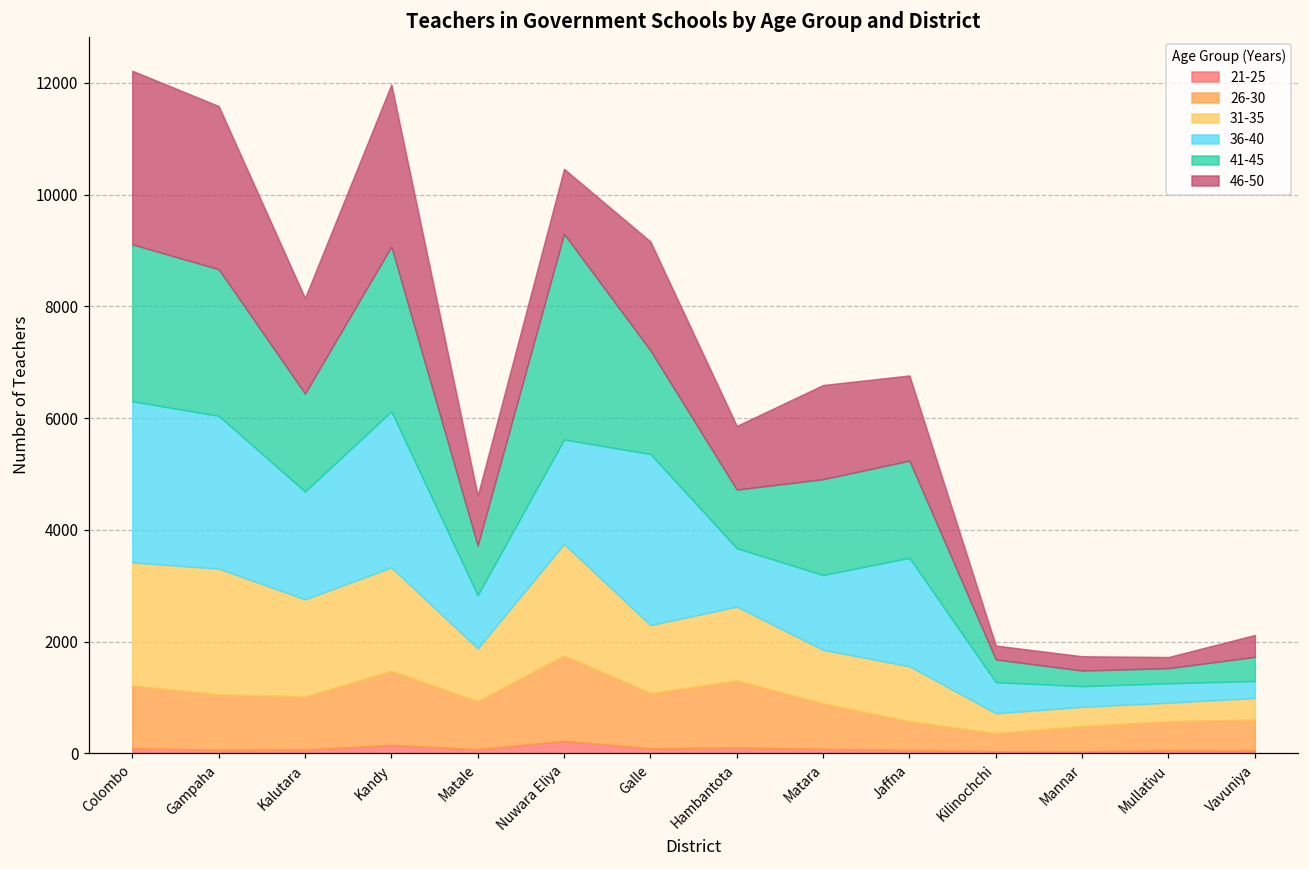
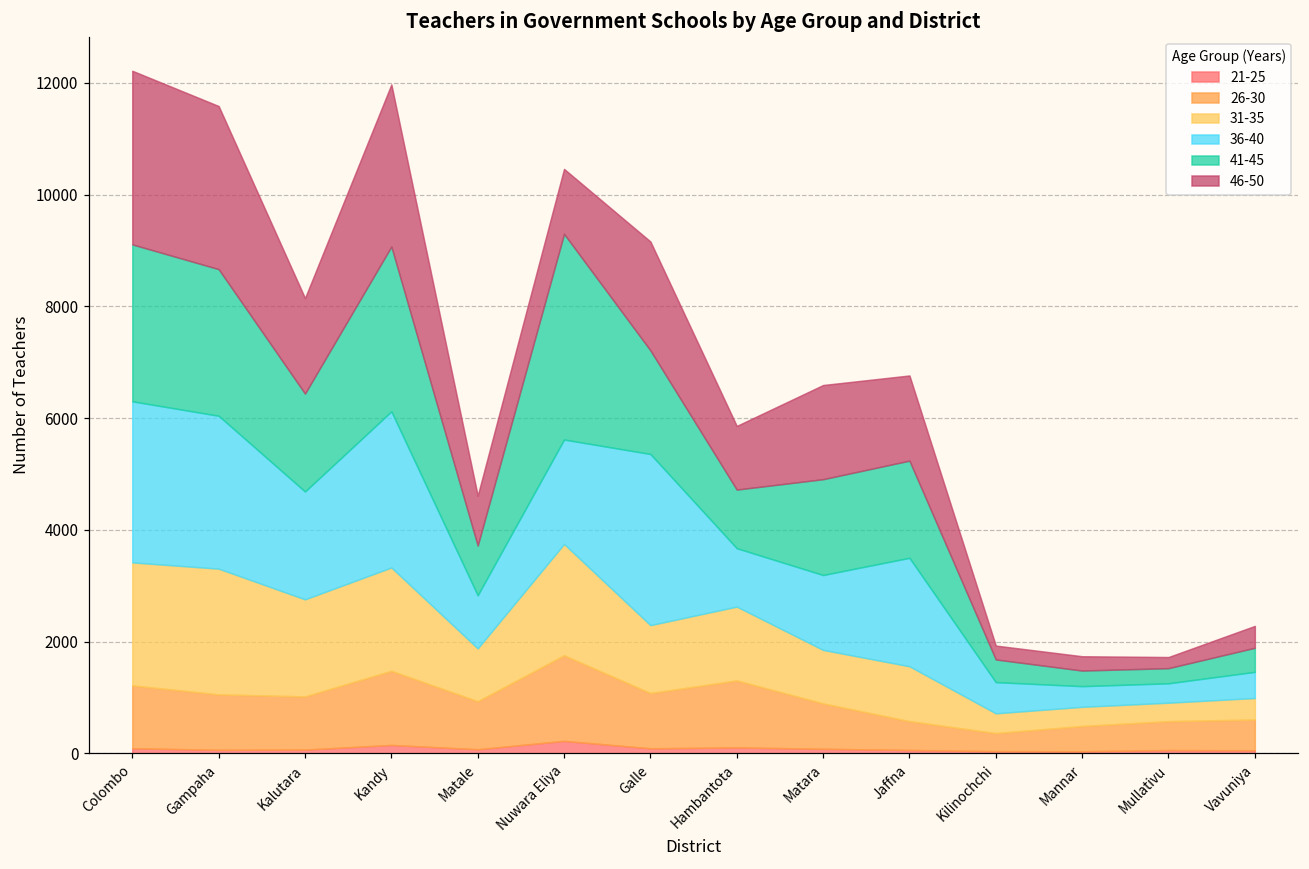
  {
    "21-25": {
      "Colombo": 100,
      "Gampaha": 100,
      "Kalutara": 100,
      "Kandy": 100,
      "Matale": 100,
      "Nuwara Eliya": 200,
      "Galle": 100,
      "Hambantota": 100,
      "Matara": 100,
      "Jaffna": 100,
      "Mullativu": 100,
      "Vavuniya": 100
    },
    "36-40": {
      "Colombo": 2900,
      "Gampaha": 2700,
      "Kalutara": 1900,
      "Kandy": 2800,
      "Matale": 1000,
      "Nuwara Eliya": 1900,
      "Galle": 3100,
      "Hambantota": 1000,
      "Matara": 1300,
      "Jaffna": 1900,
      "Kilinochchi": 600,
      "Mannar": 400,
      "Mullativu": 300,
-     "Vavuniya": 300
+     "Vavuniya": 500
    },
    "41-45": {
      "Colombo": 2800,
      "Gampaha": 2600,
      "Kalutara": 1800,
      "Kandy": 3000,
      "Matale": 900,
      "Nuwara Eliya": 3700,
      "Galle": 1900,
      "Hambantota": 1000,
      "Matara": 1700,
      "Jaffna": 1700,
      "Kilinochchi": 400,
      "Mannar": 300,
      "Mullativu": 300,
      "Vavuniya": 400
    },
    "46-50": {
      "Colombo": 3100,
      "Gampaha": 2900,
      "Kalutara": 1700,
      "Kandy": 2900,
      "Matale": 900,
      "Nuwara Eliya": 1200,
      "Galle": 1900,
      "Hambantota": 1100,
      "Matara": 1700,
      "Jaffna": 1500,
      "Kilinochchi": 200,
      "Mannar": 300,
      "Mullativu": 200,
      "Vavuniya": 400
    }
  }
